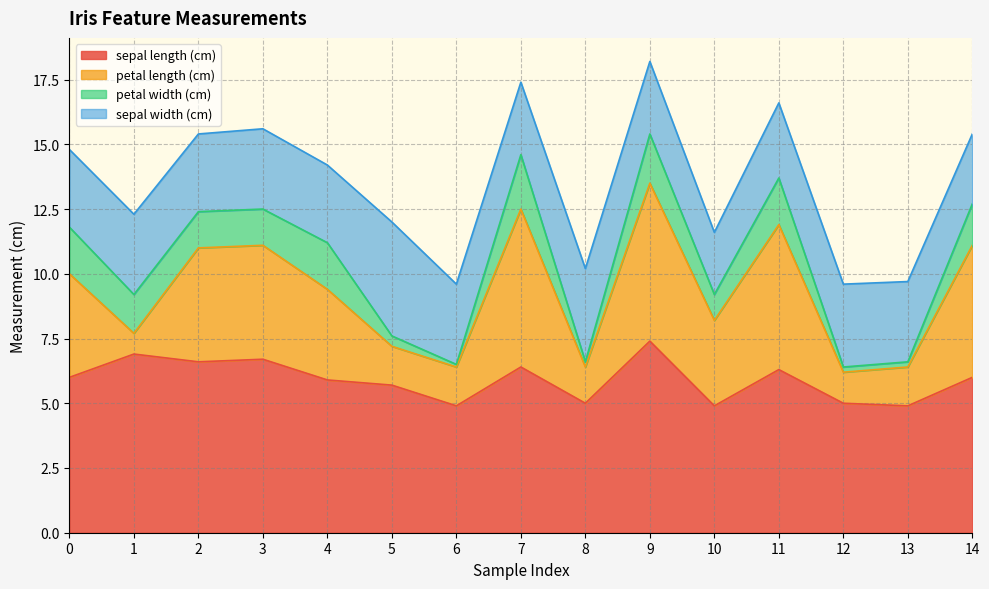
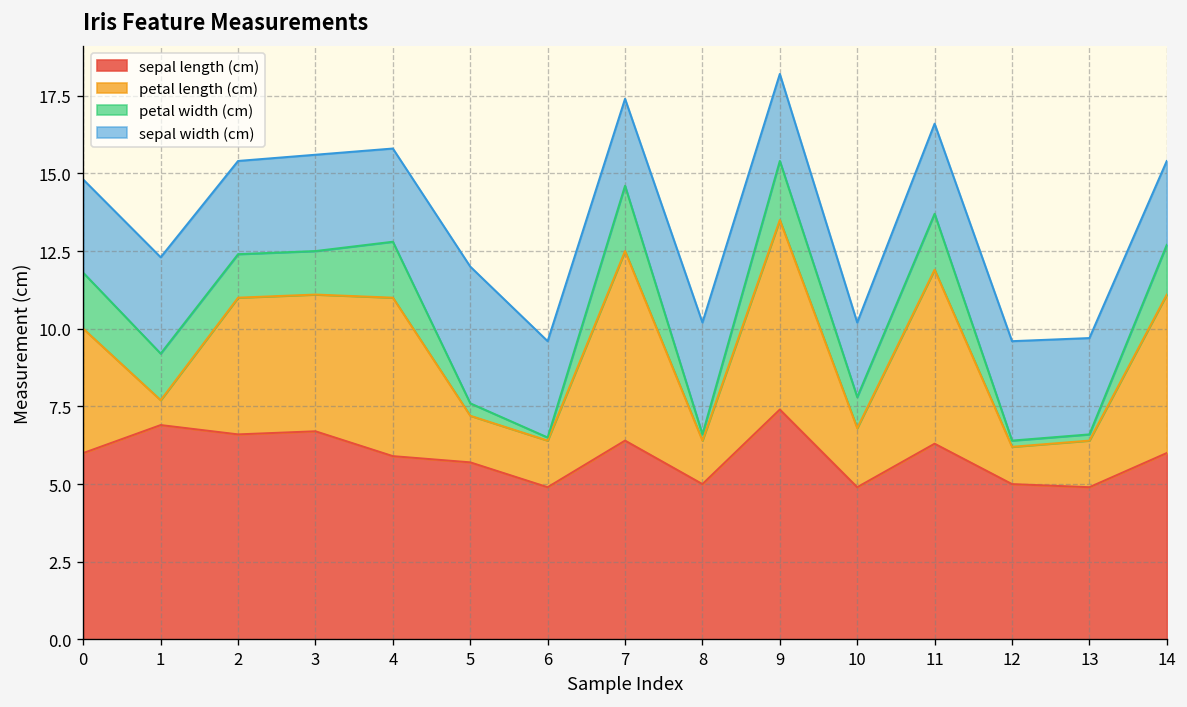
  {
    "sepal length (cm)": {
      "0": 6.0,
      "1": 6.9,
      "2": 6.6,
      "3": 6.7,
      "4": 5.9,
      "5": 5.7,
      "6": 4.9,
      "7": 6.4,
      "8": 5.0,
      "9": 7.4,
      "10": 4.9,
      "11": 6.3,
      "12": 5.0,
      "13": 4.9,
      "14": 6.0
    },
    "petal length (cm)": {
      "0": 4.0,
      "1": 0.8,
      "2": 4.4,
      "3": 4.4,
-     "4": 3.5,
+     "4": 5.1,
      "5": 1.5,
      "6": 1.5,
      "7": 6.1,
      "8": 1.4,
      "9": 6.1,
-     "10": 3.3,
+     "10": 1.9,
      "11": 5.6,
      "12": 1.2,
      "13": 1.5,
      "14": 5.1
    },
    "petal width (cm)": {
      "0": 1.8,
      "1": 1.5,
      "2": 1.4,
      "3": 1.4,
      "4": 1.8,
      "5": 0.4,
      "6": 0.1,
      "7": 2.1,
      "8": 0.2,
      "9": 1.9,
      "10": 1.0,
      "11": 1.8,
      "12": 0.2,
      "13": 0.2,
      "14": 1.6
    },
    "sepal width (cm)": {
      "0": 3.0,
      "1": 3.1,
      "2": 3.0,
      "3": 3.1,
      "4": 3.0,
      "5": 4.4,
      "6": 3.1,
      "7": 2.8,
      "8": 3.6,
      "9": 2.8,
      "10": 2.4,
      "11": 2.9,
      "12": 3.2,
      "13": 3.1,
      "14": 2.7
    }
  }
